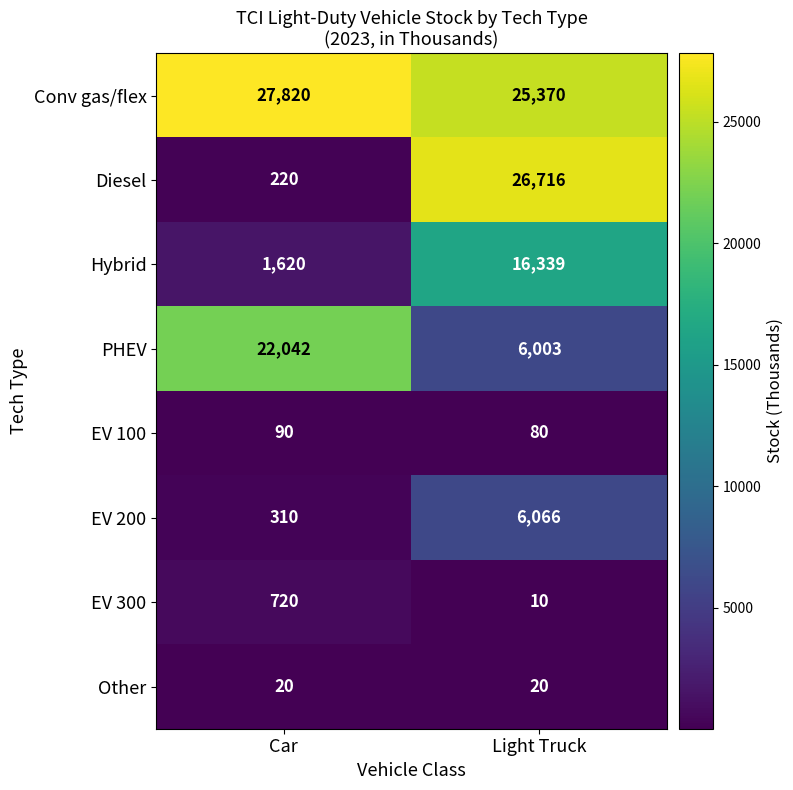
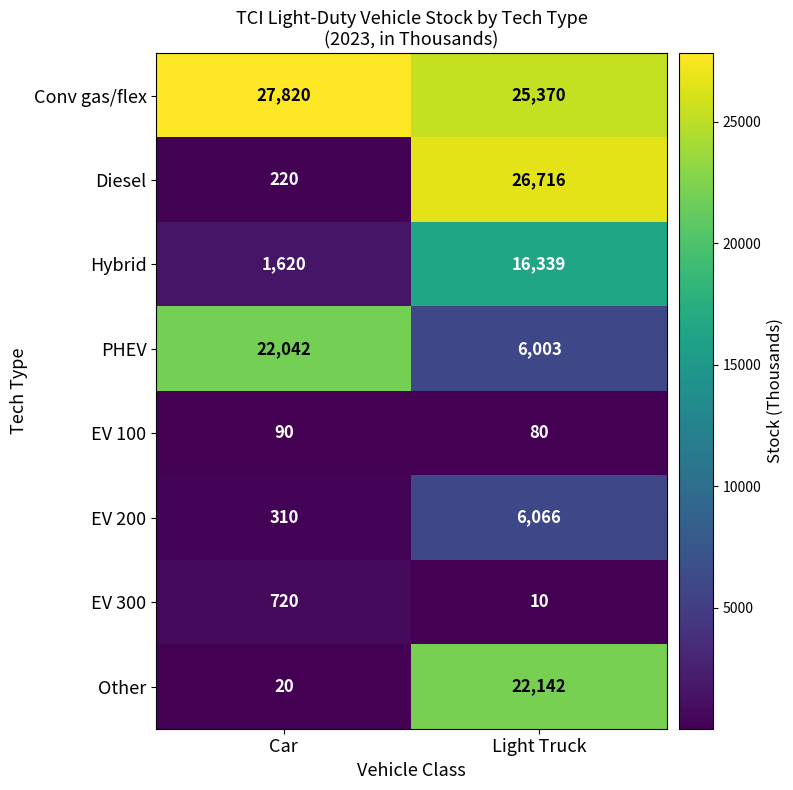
  {
    "Conv gas/flex": {
      "Car": "27,820",
      "Light Truck": "25,370"
    },
    "Diesel": {
      "Car": "220",
      "Light Truck": "26,716"
    },
    "Hybrid": {
      "Car": "1,620",
      "Light Truck": "16,339"
    },
    "PHEV": {
      "Car": "22,042",
      "Light Truck": "6,003"
    },
    "EV 100": {
      "Car": "90",
      "Light Truck": "80"
    },
    "EV 200": {
      "Car": "310",
      "Light Truck": "6,066"
    },
    "EV 300": {
      "Car": "720",
      "Light Truck": "10"
    },
    "Other": {
      "Car": "20",
-     "Light Truck": "20"
+     "Light Truck": "22,142"
    }
  }
